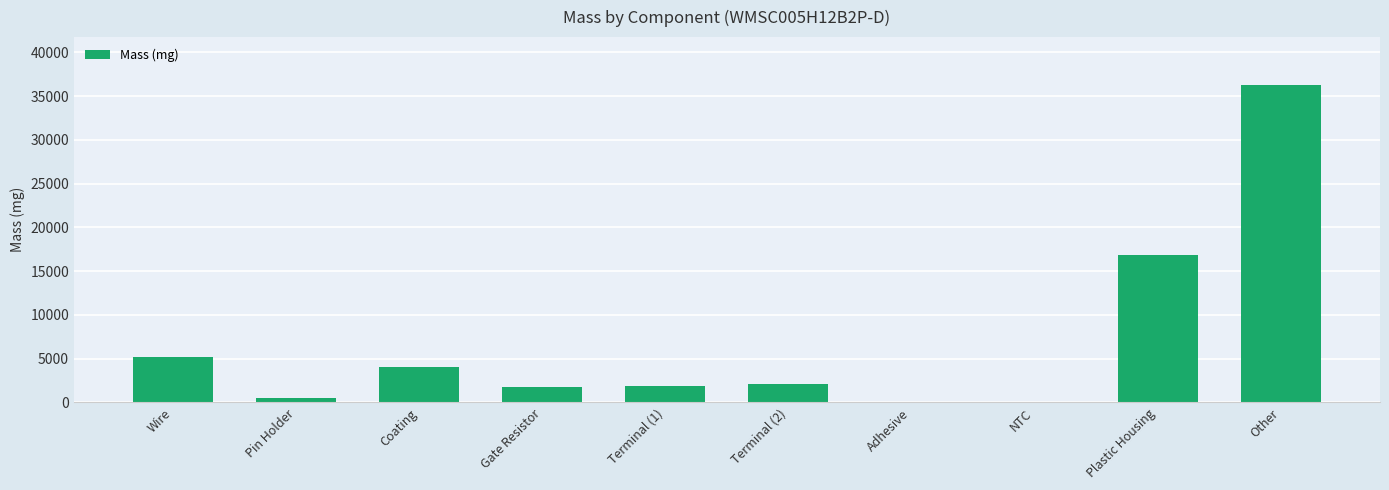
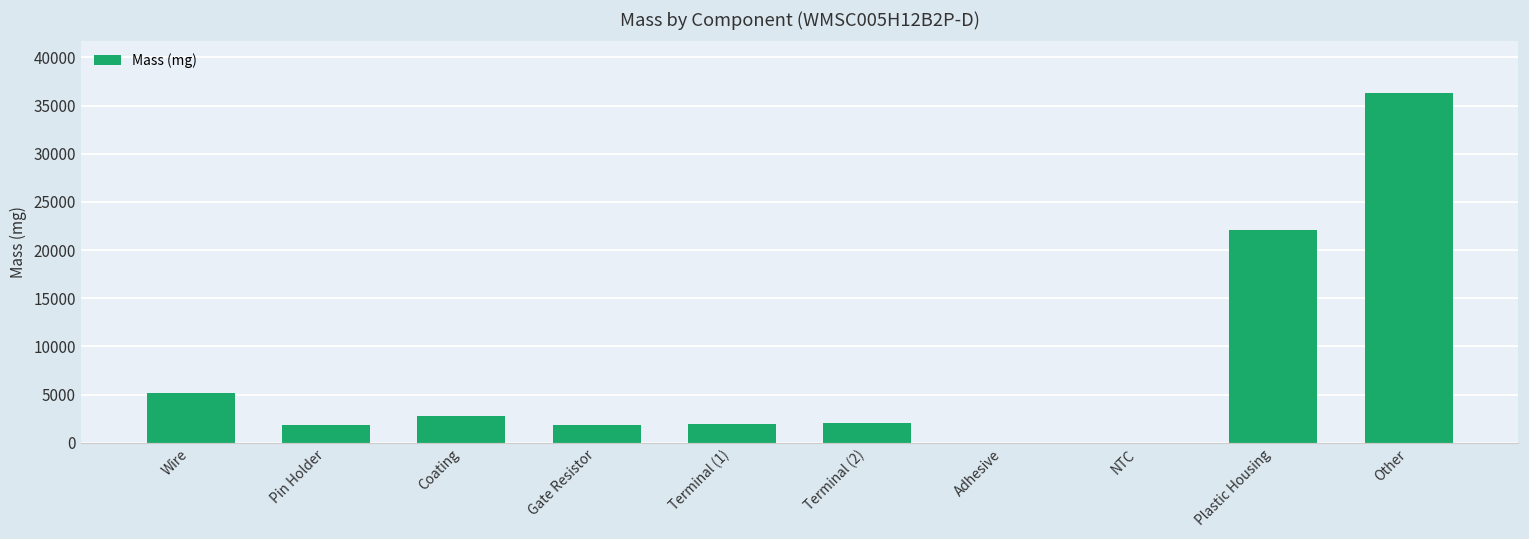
  {
    "Wire": 5000,
-   "Pin Holder": 1000,
-   "Coating": 4000,
+   "Pin Holder": 2000,
+   "Coating": 3000,
    "Gate Resistor": 2000,
    "Terminal (1)": 2000,
    "Terminal (2)": 2000,
    "Adhesive": 0,
-   "Plastic Housing": 17000,
+   "Plastic Housing": 22000,
    "Other": 36000
  }
